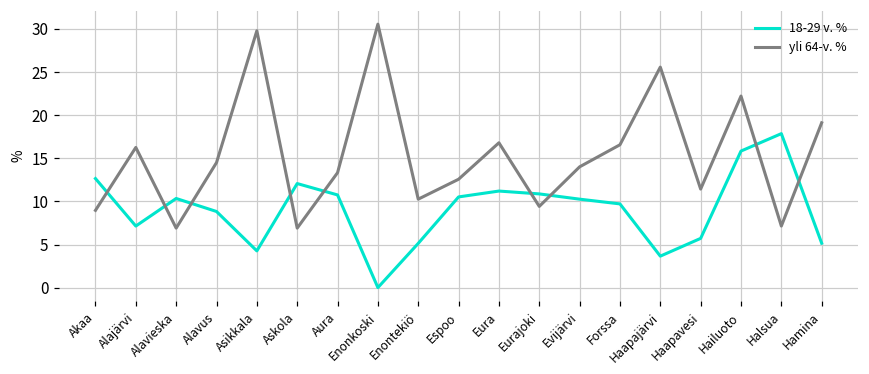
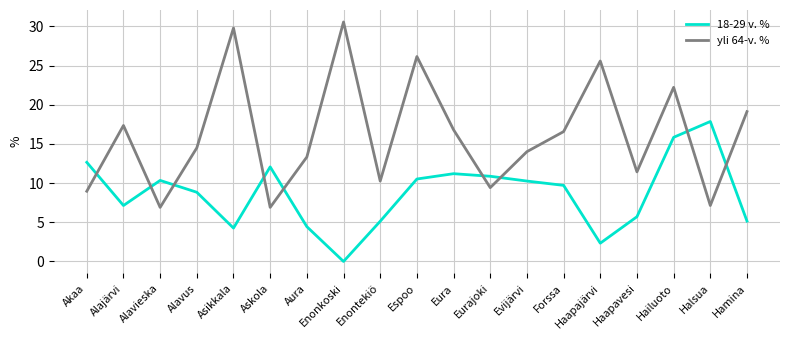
  {
    "18-29 v. %": {
      "Akaa": 13,
      "Alajärvi": 7,
      "Alavieska": 10,
      "Alavus": 9,
      "Asikkala": 4,
      "Askola": 12,
-     "Aura": 11,
+     "Aura": 4,
      "Enonkoski": 0,
      "Enontekiö": 5,
      "Espoo": 11,
      "Eura": 11,
      "Eurajoki": 11,
      "Evijärvi": 10,
      "Forssa": 10,
-     "Haapajärvi": 4,
+     "Haapajärvi": 2,
      "Haapavesi": 6,
      "Hailuoto": 16,
      "Halsua": 18,
      "Hamina": 5
    },
    "yli 64-v. %": {
      "Akaa": 9,
-     "Alajärvi": 16,
+     "Alajärvi": 17,
      "Alavieska": 7,
      "Alavus": 15,
      "Asikkala": 30,
      "Askola": 7,
      "Aura": 13,
      "Enonkoski": 31,
      "Enontekiö": 10,
-     "Espoo": 13,
+     "Espoo": 26,
      "Eura": 17,
      "Eurajoki": 9,
      "Evijärvi": 14,
      "Forssa": 17,
      "Haapajärvi": 26,
      "Haapavesi": 11,
      "Hailuoto": 22,
      "Halsua": 7,
      "Hamina": 19
    }
  }
